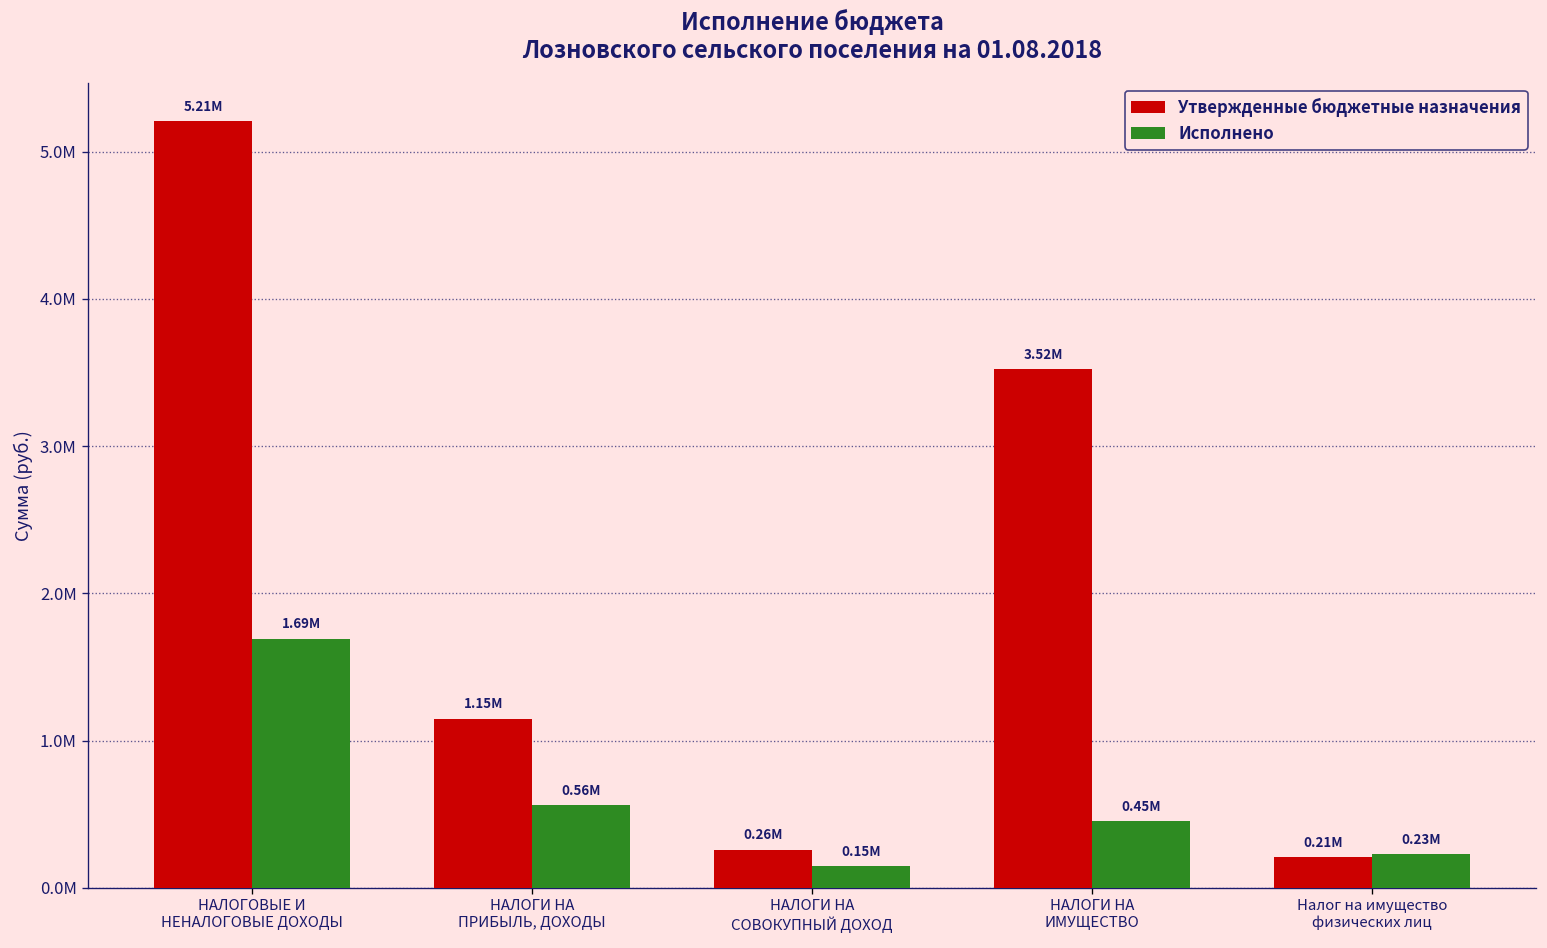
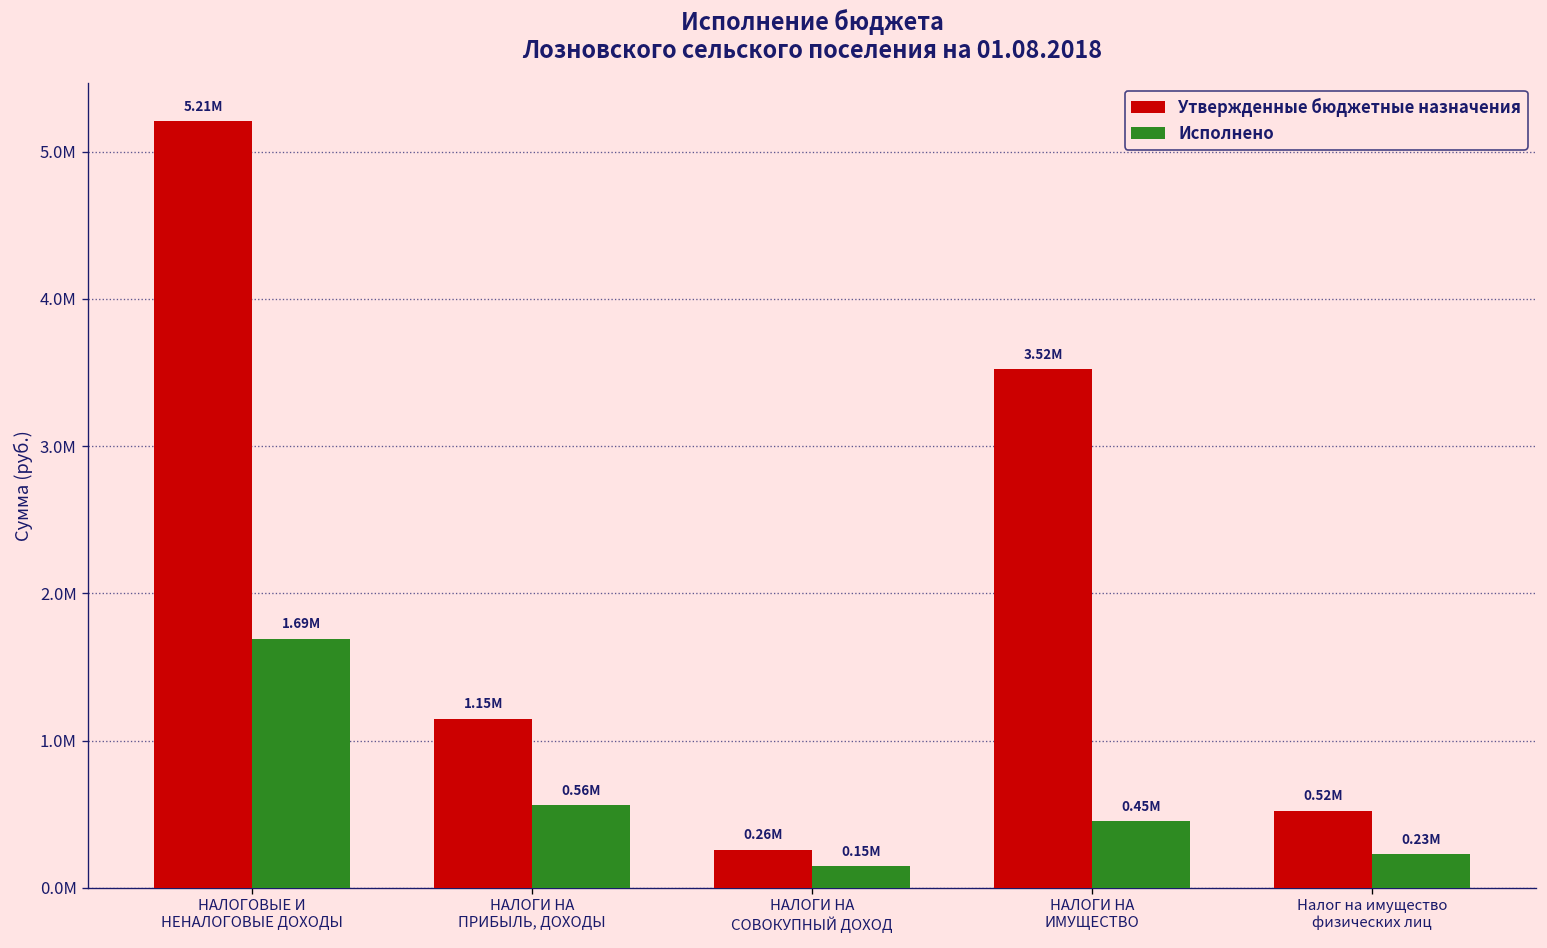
  {
    "Утвержденные бюджетные назначения": {
      "НАЛОГОВЫЕ И НЕНАЛОГОВЫЕ ДОХОДЫ": "5.21M",
      "НАЛОГИ НА ПРИБЫЛЬ, ДОХОДЫ": "1.15M",
      "НАЛОГИ НА СОВОКУПНЫЙ ДОХОД": "0.26M",
      "НАЛОГИ НА ИМУЩЕСТВО": "3.52M",
-     "Налог на имущество физических лиц": "0.21M"
+     "Налог на имущество физических лиц": "0.52M"
    },
    "Исполнено": {
      "НАЛОГОВЫЕ И НЕНАЛОГОВЫЕ ДОХОДЫ": "1.69M",
      "НАЛОГИ НА ПРИБЫЛЬ, ДОХОДЫ": "0.56M",
      "НАЛОГИ НА СОВОКУПНЫЙ ДОХОД": "0.15M",
      "НАЛОГИ НА ИМУЩЕСТВО": "0.45M",
      "Налог на имущество физических лиц": "0.23M"
    }
  }
